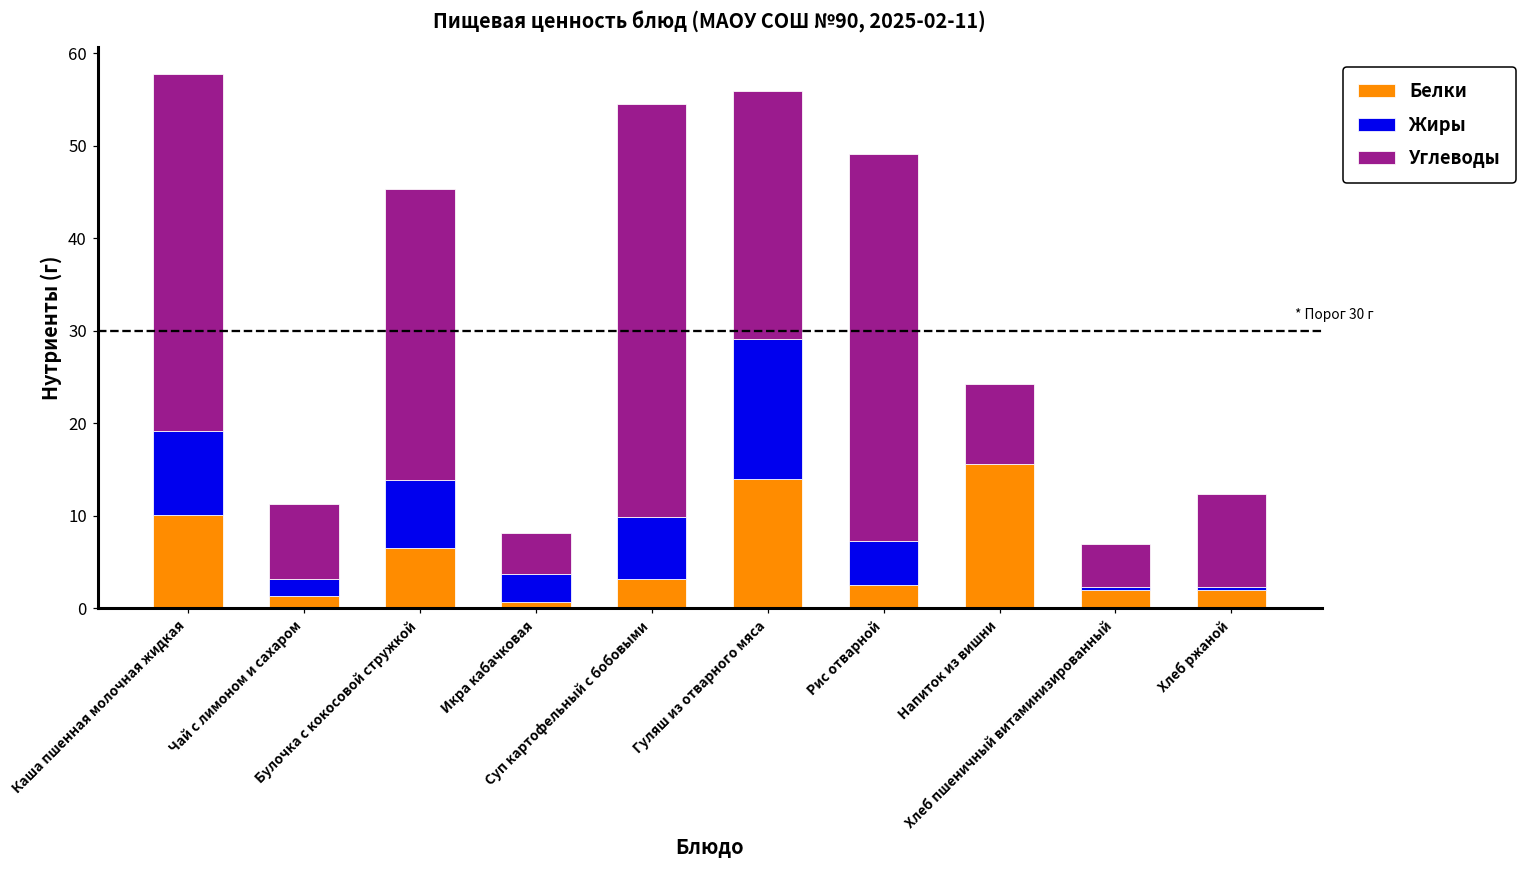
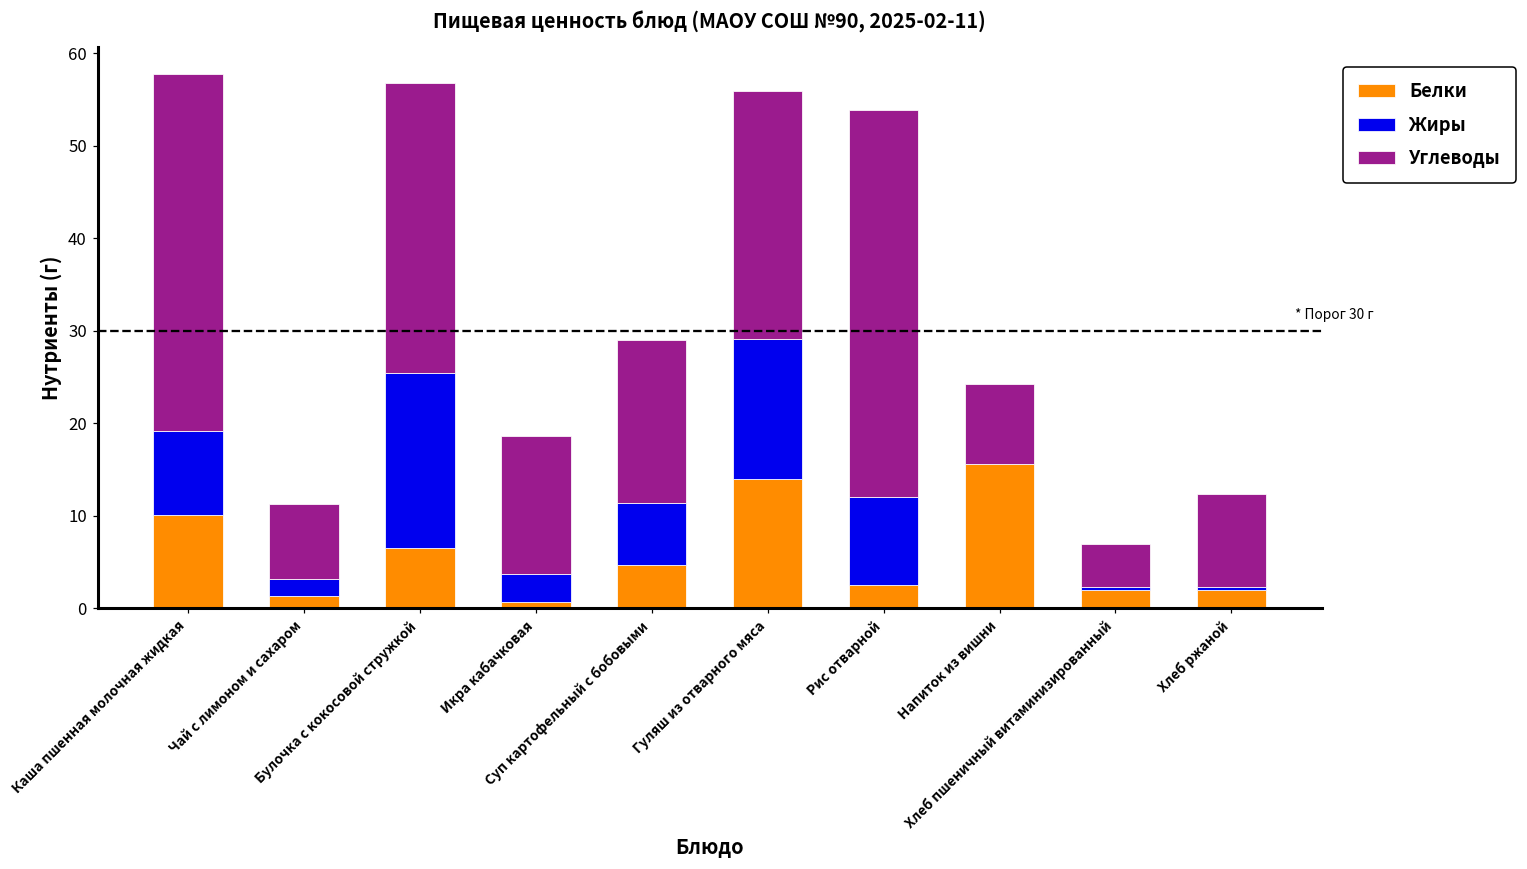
  {
    "Белки": {
      "Каша пшенная молочная жидкая": 10,
      "Чай с лимоном и сахаром": 1,
      "Булочка с кокосовой стружкой": 7,
      "Икра кабачковая": 1,
-     "Суп картофельный с бобовыми": 3,
+     "Суп картофельный с бобовыми": 5,
      "Гуляш из отварного мяса": 14,
      "Рис отварной": 3,
      "Напиток из вишни": 16,
      "Хлеб пшеничный витаминизированный": 2,
      "Хлеб ржаной": 2
    },
    "Жиры": {
      "Каша пшенная молочная жидкая": 9,
      "Чай с лимоном и сахаром": 2,
-     "Булочка с кокосовой стружкой": 7,
+     "Булочка с кокосовой стружкой": 19,
      "Икра кабачковая": 3,
      "Суп картофельный с бобовыми": 7,
      "Гуляш из отварного мяса": 15,
-     "Рис отварной": 5,
+     "Рис отварной": 10,
      "Хлеб ржаной": 0
    },
    "Углеводы": {
      "Каша пшенная молочная жидкая": 39,
      "Чай с лимоном и сахаром": 8,
      "Булочка с кокосовой стружкой": 31,
-     "Икра кабачковая": 4,
-     "Суп картофельный с бобовыми": 45,
+     "Икра кабачковая": 15,
+     "Суп картофельный с бобовыми": 18,
      "Гуляш из отварного мяса": 27,
      "Рис отварной": 42,
      "Напиток из вишни": 9,
      "Хлеб пшеничный витаминизированный": 5,
      "Хлеб ржаной": 10
    }
  }
